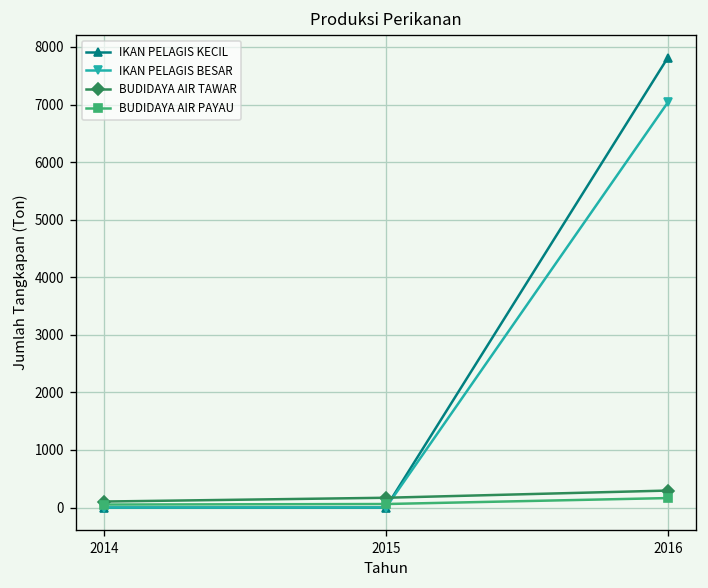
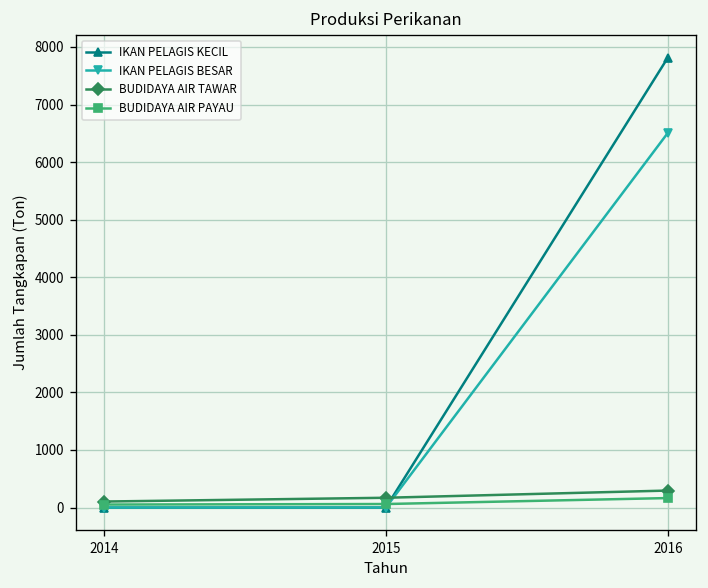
  {
    "IKAN PELAGIS KECIL": {
      "2016": 7800
    },
    "IKAN PELAGIS BESAR": {
-     "2016": 7000
+     "2016": 6500
    }
  }
